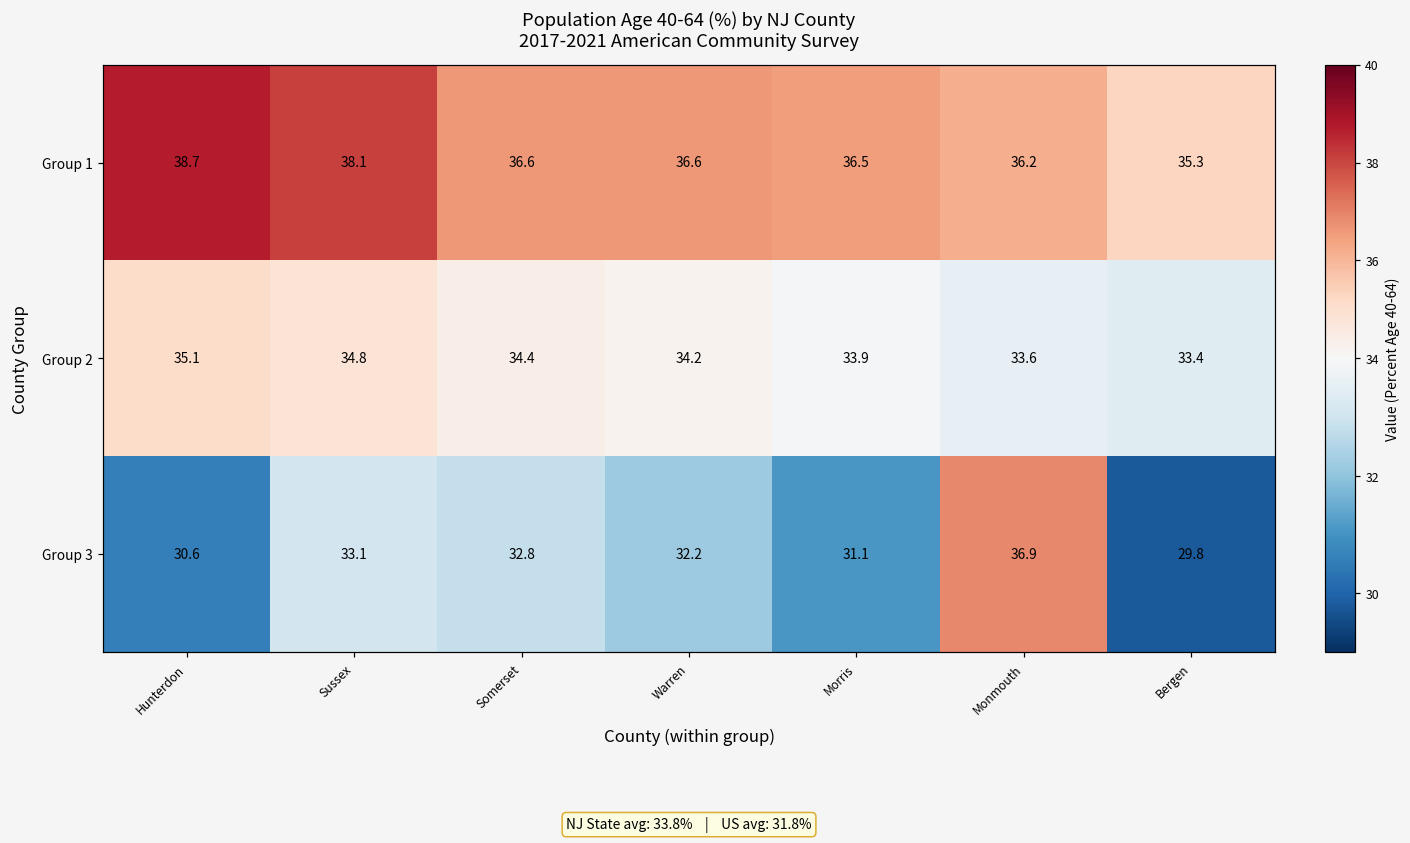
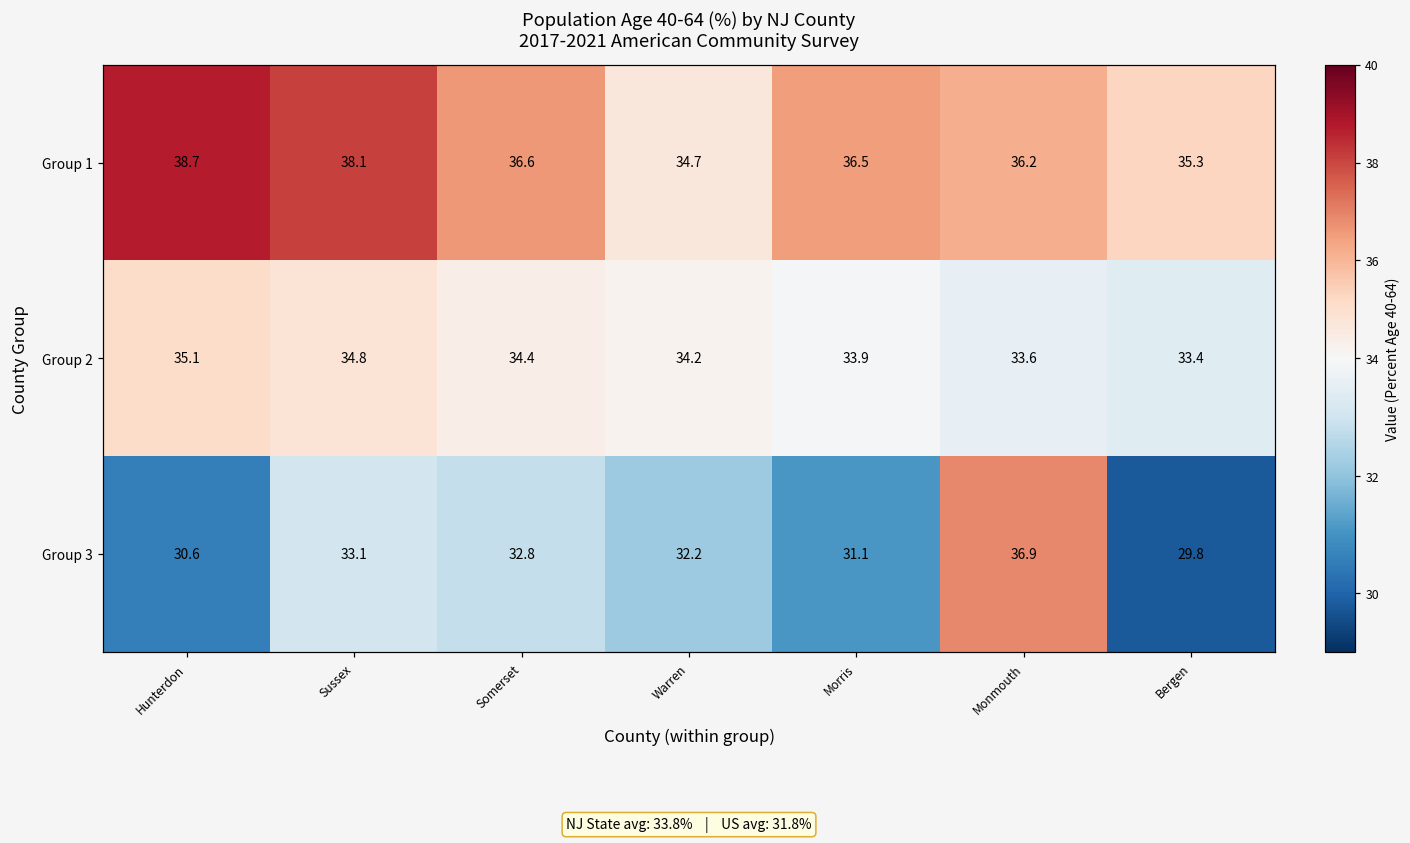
  {
    "Group 1": {
      "Hunterdon": 38.7,
      "Sussex": 38.1,
      "Somerset": 36.6,
-     "Warren": 36.6,
+     "Warren": 34.7,
      "Morris": 36.5,
      "Monmouth": 36.2,
      "Bergen": 35.3
    },
    "Group 2": {
      "Hunterdon": 35.1,
      "Sussex": 34.8,
      "Somerset": 34.4,
      "Warren": 34.2,
      "Morris": 33.9,
      "Monmouth": 33.6,
      "Bergen": 33.4
    },
    "Group 3": {
      "Hunterdon": 30.6,
      "Sussex": 33.1,
      "Somerset": 32.8,
      "Warren": 32.2,
      "Morris": 31.1,
      "Monmouth": 36.9,
      "Bergen": 29.8
    }
  }
